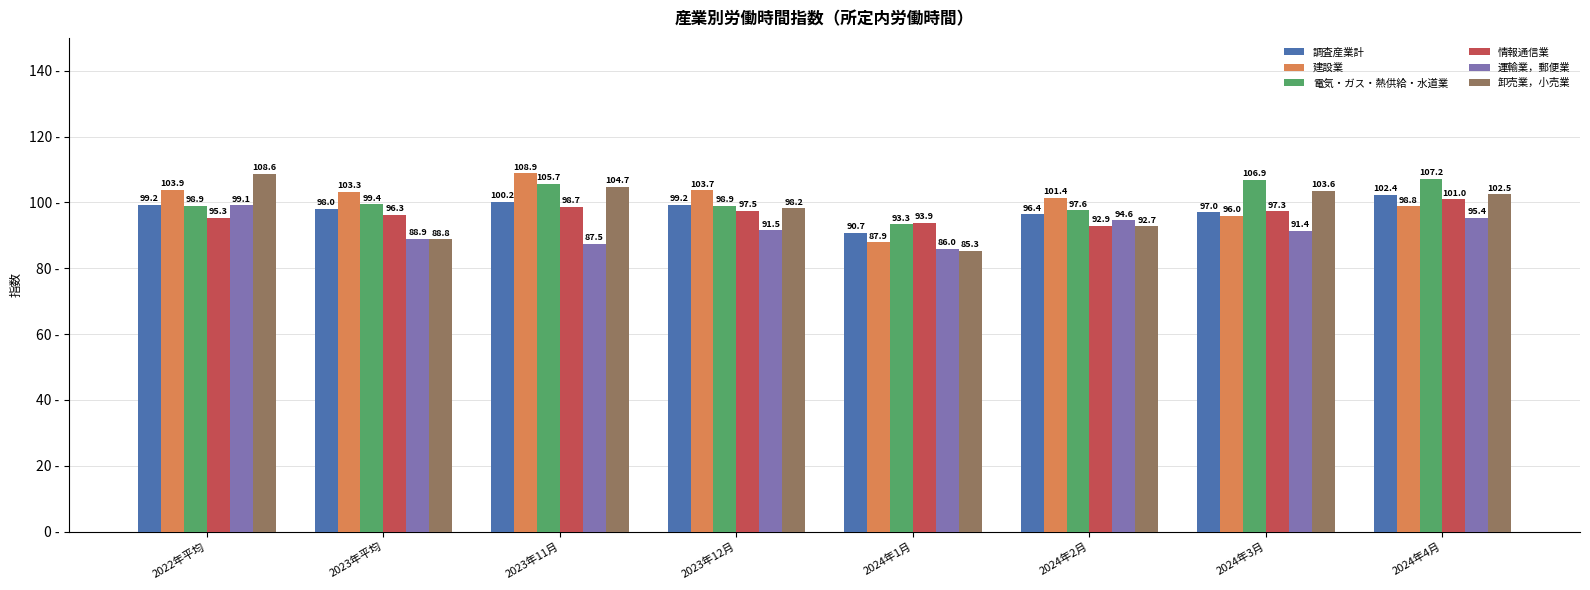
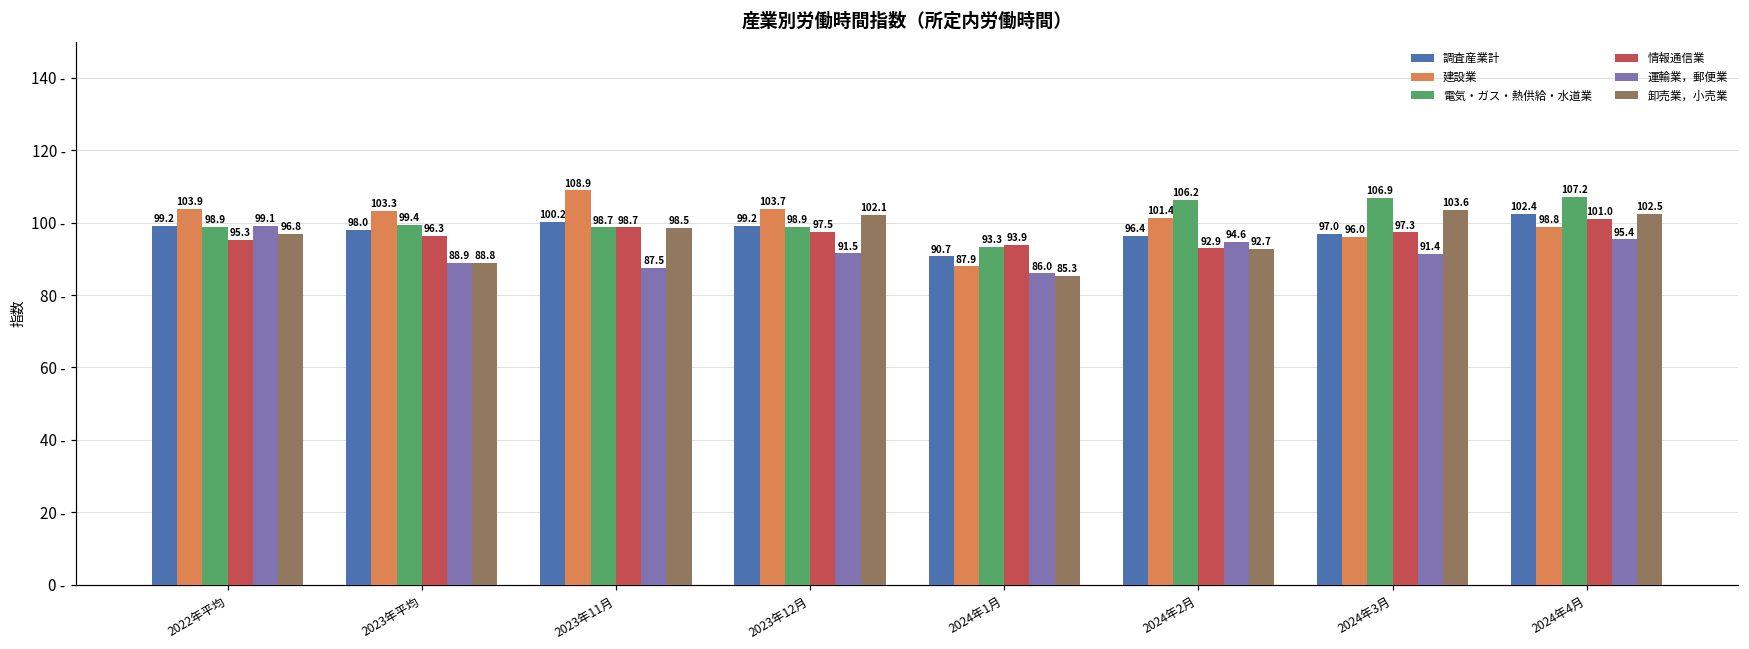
  {
    "電気・ガス・熱供給・水道業": {
      "2022年平均": 98.9,
      "2023年平均": 99.4,
-     "2023年11月": 105.7,
+     "2023年11月": 98.7,
      "2023年12月": 98.9,
      "2024年1月": 93.3,
-     "2024年2月": 97.6,
+     "2024年2月": 106.2,
      "2024年3月": 106.9,
      "2024年4月": 107.2
    },
    "卸売業，小売業": {
-     "2022年平均": 108.6,
+     "2022年平均": 96.8,
      "2023年平均": 88.8,
-     "2023年11月": 104.7,
-     "2023年12月": 98.2,
+     "2023年11月": 98.5,
+     "2023年12月": 102.1,
      "2024年1月": 85.3,
      "2024年2月": 92.7,
      "2024年3月": 103.6,
      "2024年4月": 102.5
    }
  }
